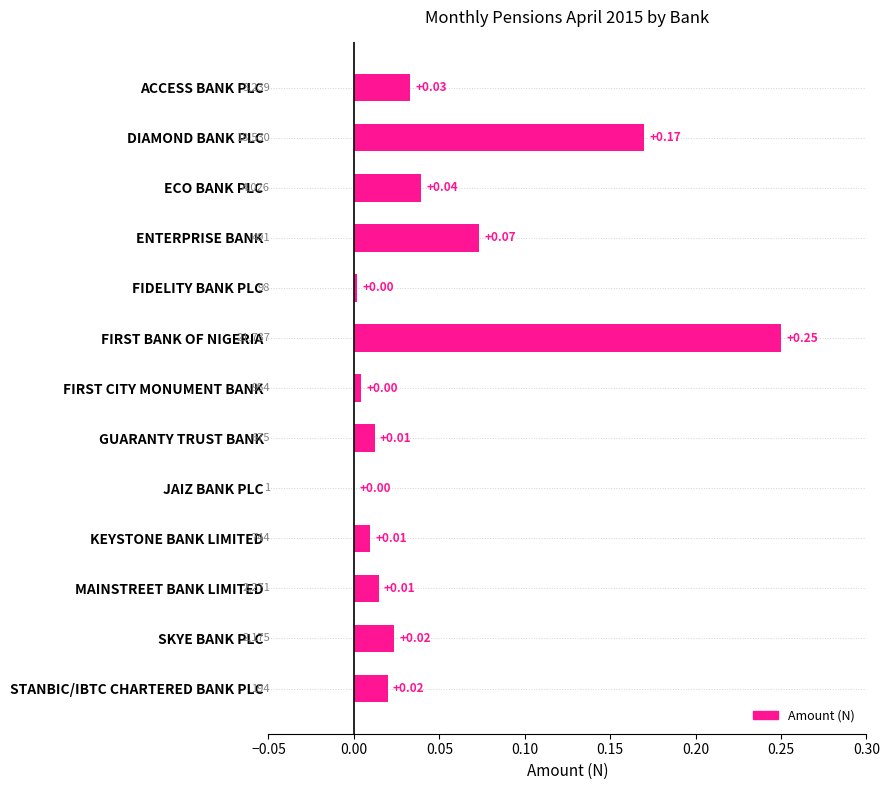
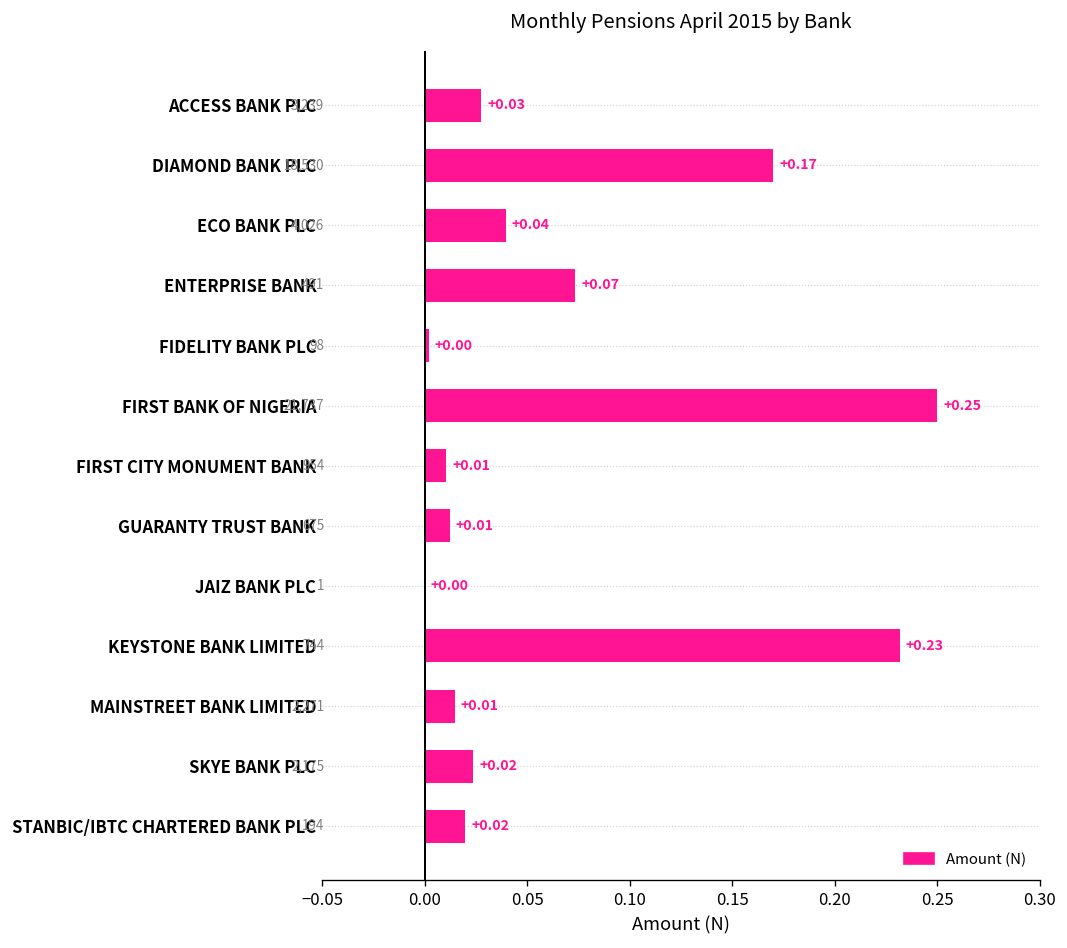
  {
-   "ACCESS BANK PLC": "0.033",
+   "ACCESS BANK PLC": "0.028",
    "DIAMOND BANK PLC": "+0.17",
    "ECO BANK PLC": "+0.04",
    "ENTERPRISE BANK": "+0.07",
    "FIDELITY BANK PLC": "+0.00",
    "FIRST BANK OF NIGERIA": "+0.25",
-   "FIRST CITY MONUMENT BANK": "+0.00",
+   "FIRST CITY MONUMENT BANK": "+0.01",
    "GUARANTY TRUST BANK": "+0.01",
    "JAIZ BANK PLC": "+0.00",
-   "KEYSTONE BANK LIMITED": "+0.01",
+   "KEYSTONE BANK LIMITED": "+0.23",
    "MAINSTREET BANK LIMITED": "+0.01",
    "SKYE BANK PLC": "+0.02",
    "STANBIC/IBTC CHARTERED BANK PLC": "+0.02"
  }
